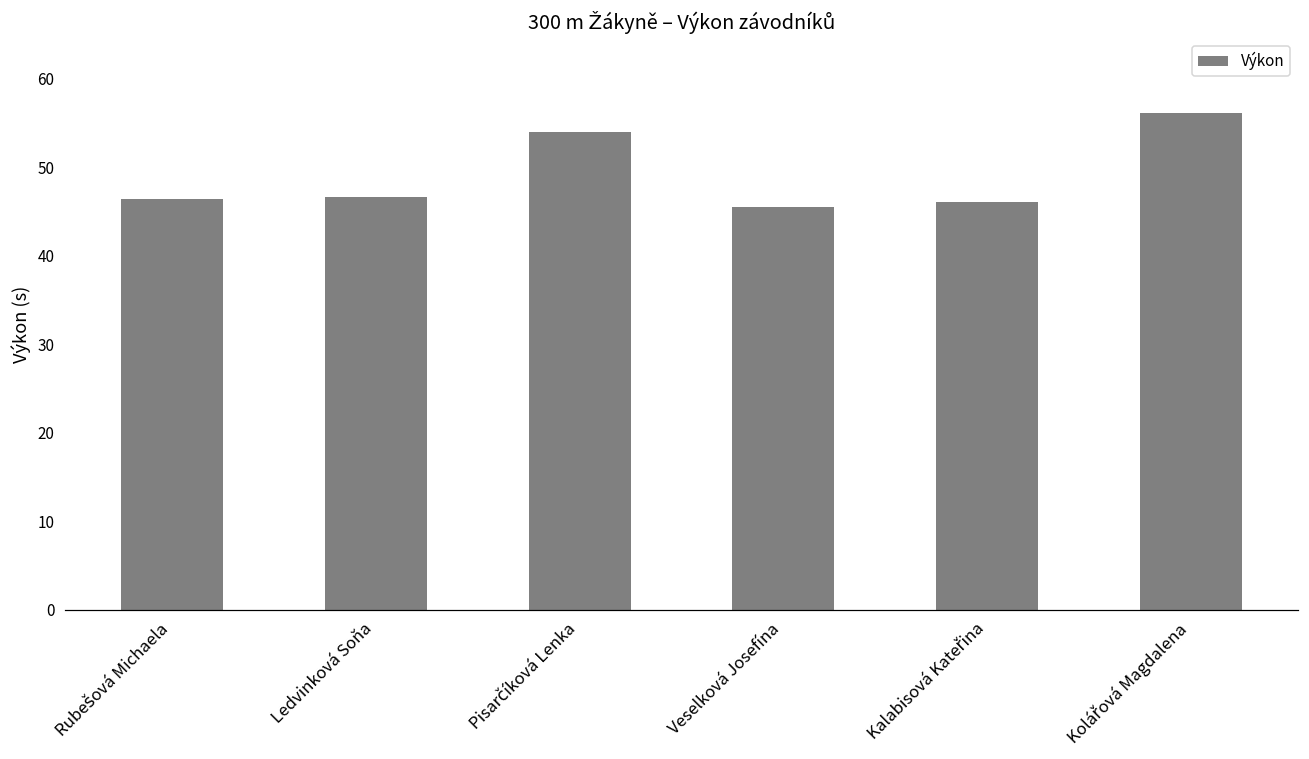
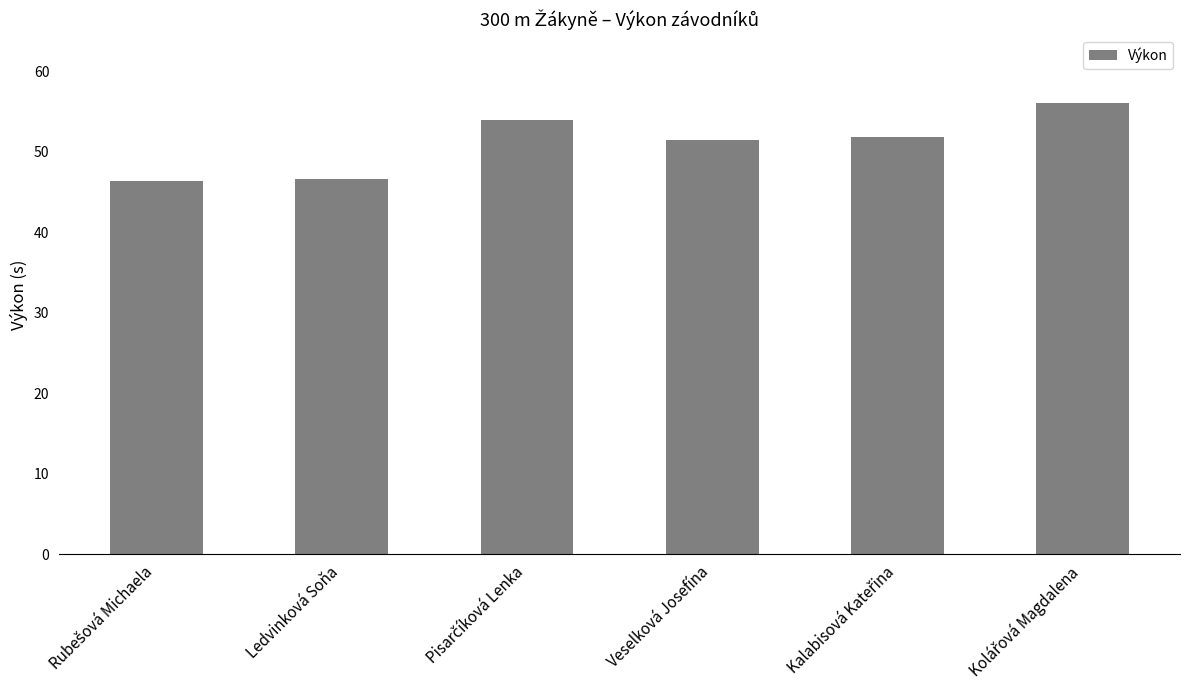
  {
    "Rubešová Michaela": 46,
    "Ledvinková Soňa": 47,
    "Pisarčíková Lenka": 54,
-   "Veselková Josefína": 46,
-   "Kalabisová Kateřina": 46,
+   "Veselková Josefína": 51,
+   "Kalabisová Kateřina": 52,
    "Kolářová Magdalena": 56
  }
